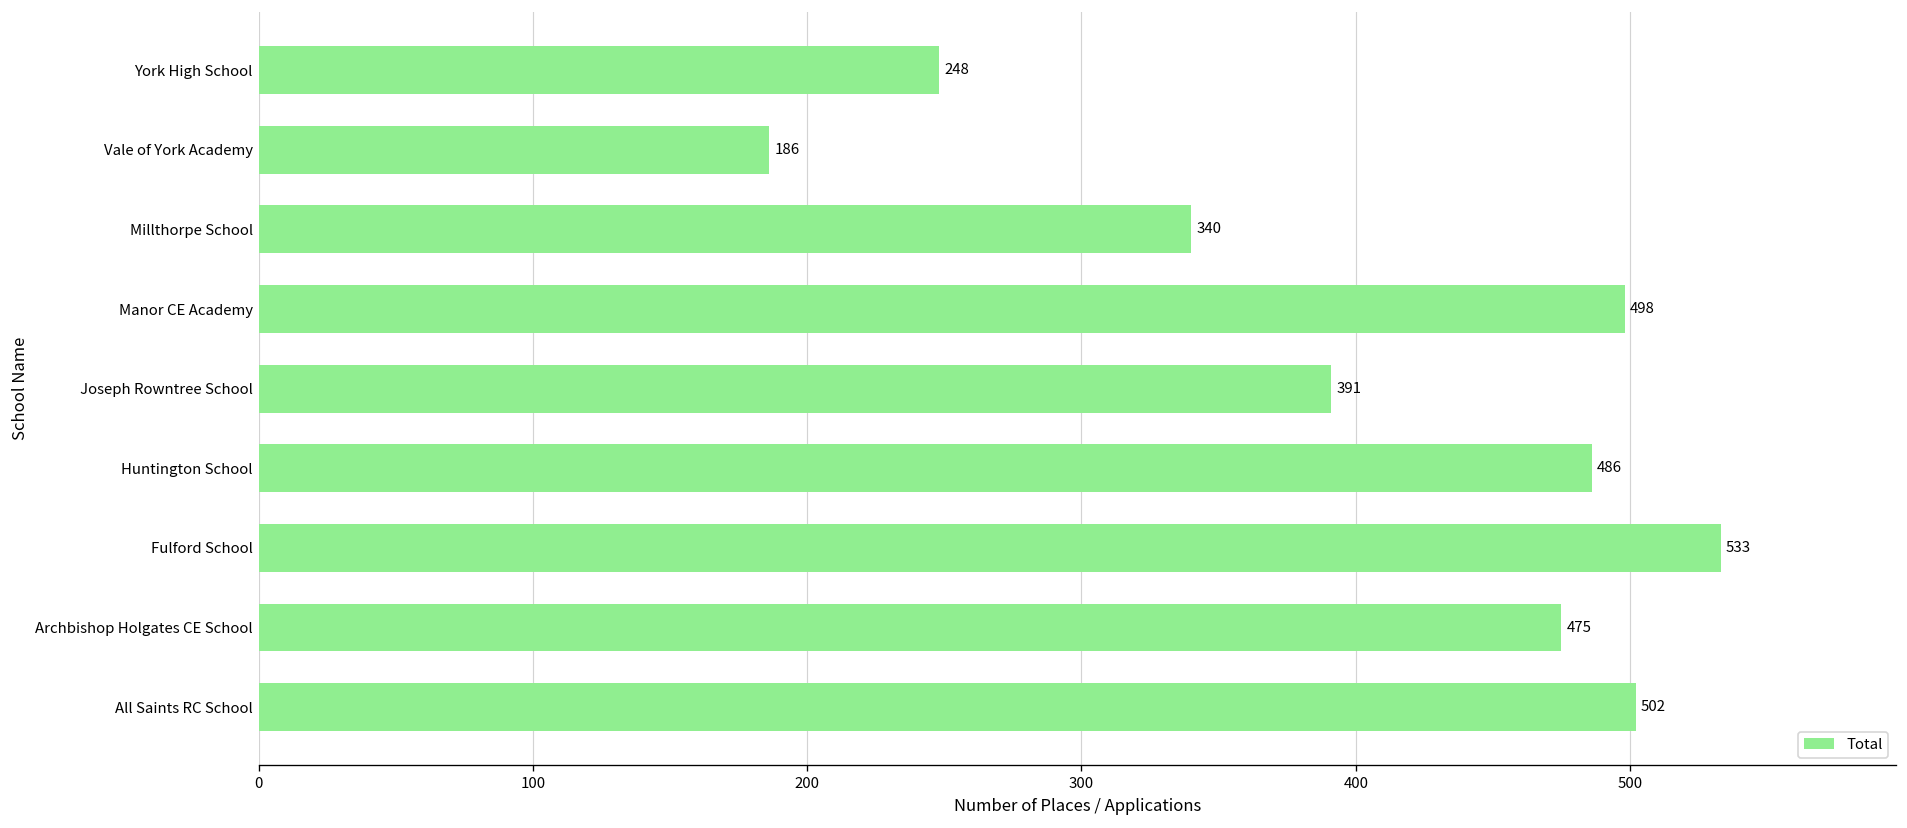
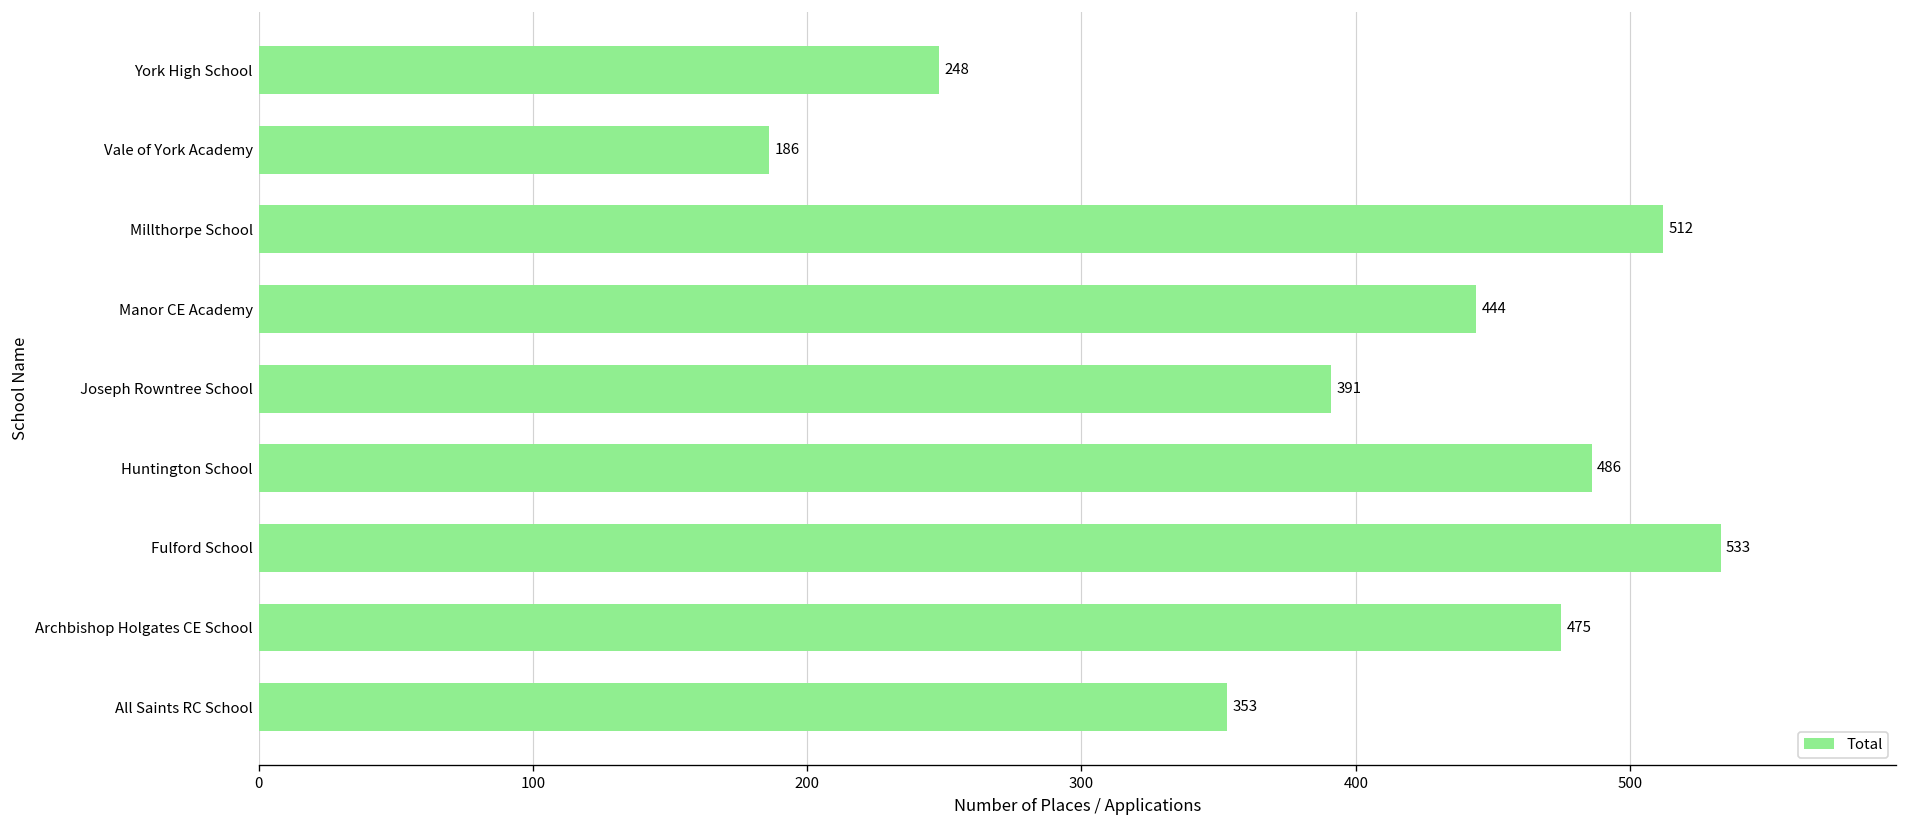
  {
    "York High School": 248,
    "Vale of York Academy": 186,
-   "Millthorpe School": 340,
-   "Manor CE Academy": 498,
+   "Millthorpe School": 512,
+   "Manor CE Academy": 444,
    "Joseph Rowntree School": 391,
    "Huntington School": 486,
    "Fulford School": 533,
    "Archbishop Holgates CE School": 475,
-   "All Saints RC School": 502
+   "All Saints RC School": 353
  }
